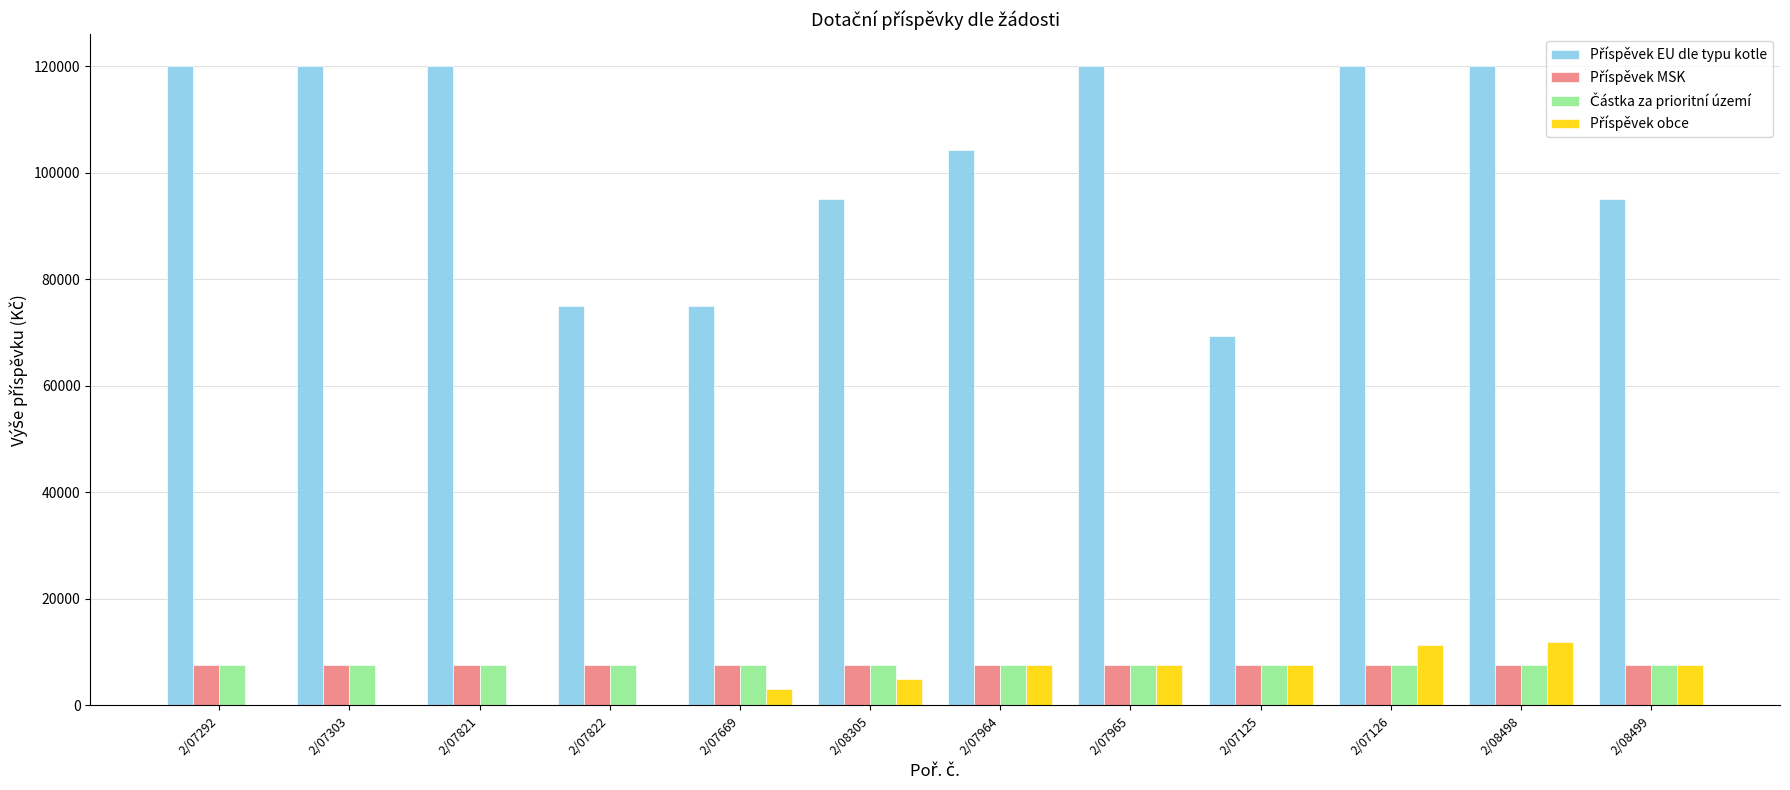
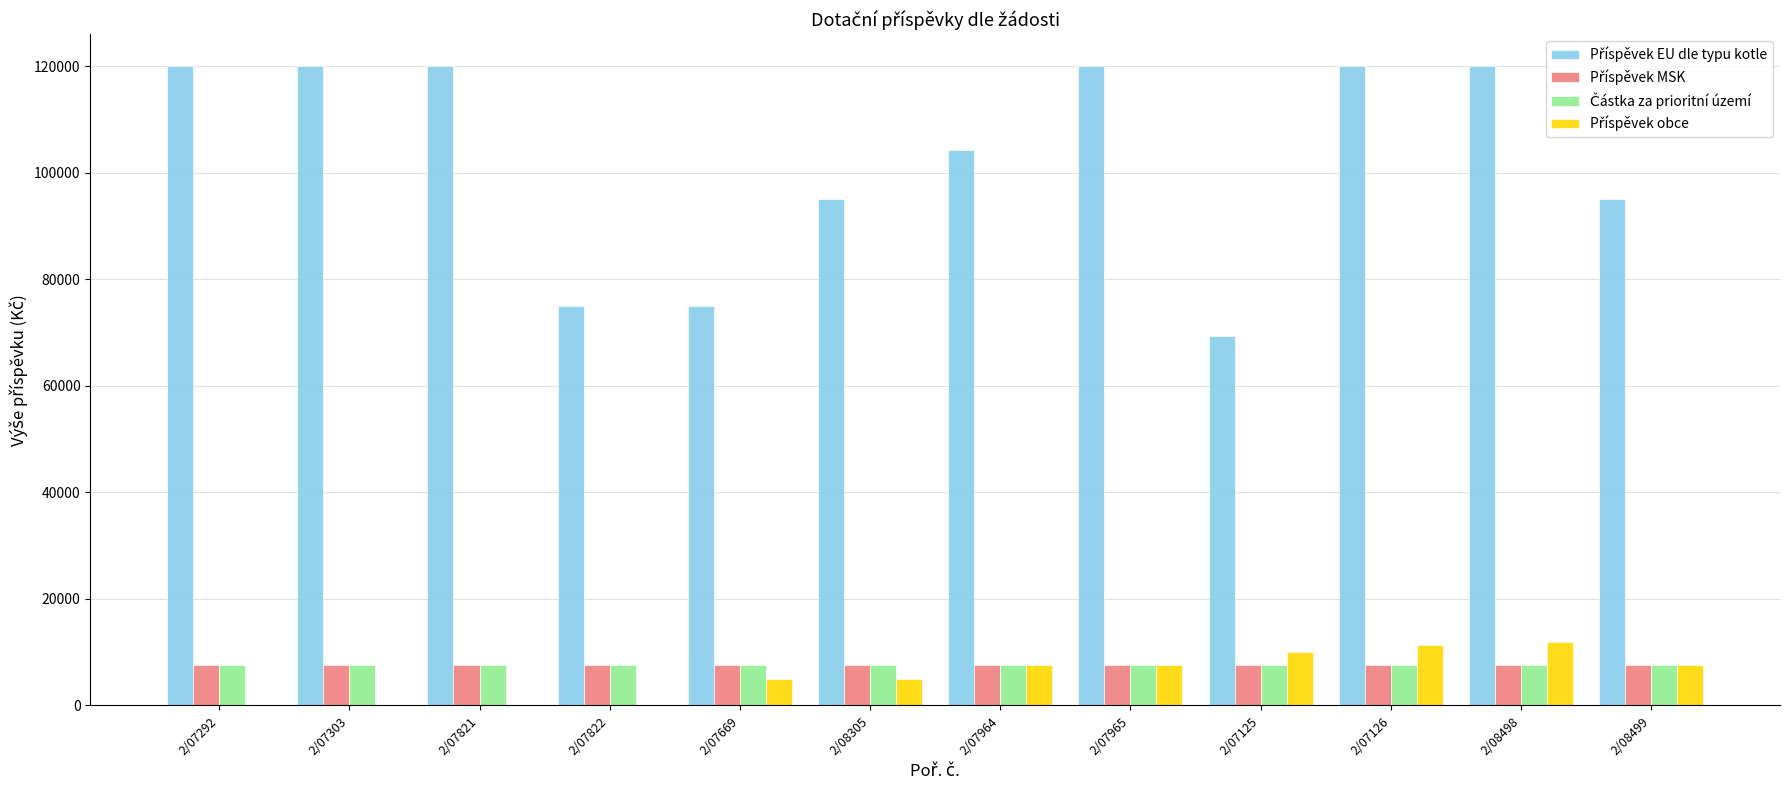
  {
    "Příspěvek EU dle typu kotle": {
      "2/07292": 120000,
      "2/07303": 120000,
      "2/07821": 120000,
      "2/07822": 75000,
      "2/07669": 75000,
      "2/08305": 95000,
      "2/07964": 104000,
      "2/07965": 120000,
      "2/07125": 69000,
      "2/07126": 120000,
      "2/08498": 120000,
      "2/08499": 95000
    },
    "Příspěvek MSK": {
      "2/07292": 8000,
      "2/07303": 8000,
      "2/07821": 8000,
      "2/07822": 8000,
      "2/07669": 8000,
      "2/08305": 8000,
      "2/07964": 8000,
      "2/07965": 8000,
      "2/07125": 8000,
      "2/07126": 8000,
      "2/08498": 8000,
      "2/08499": 8000
    },
    "Částka za prioritní území": {
      "2/07292": 8000,
      "2/07303": 8000,
      "2/07821": 8000,
      "2/07822": 8000,
      "2/07669": 8000,
      "2/08305": 8000,
      "2/07964": 8000,
      "2/07965": 8000,
      "2/07125": 8000,
      "2/07126": 8000,
      "2/08498": 8000,
      "2/08499": 8000
    },
    "Příspěvek obce": {
      "2/07292": 0,
      "2/07303": 0,
      "2/07821": 0,
      "2/07822": 0,
-     "2/07669": 3000,
+     "2/07669": 5000,
      "2/08305": 5000,
      "2/07964": 8000,
      "2/07965": 8000,
-     "2/07125": 8000,
+     "2/07125": 10000,
      "2/07126": 11000,
      "2/08498": 12000,
      "2/08499": 8000
    }
  }
